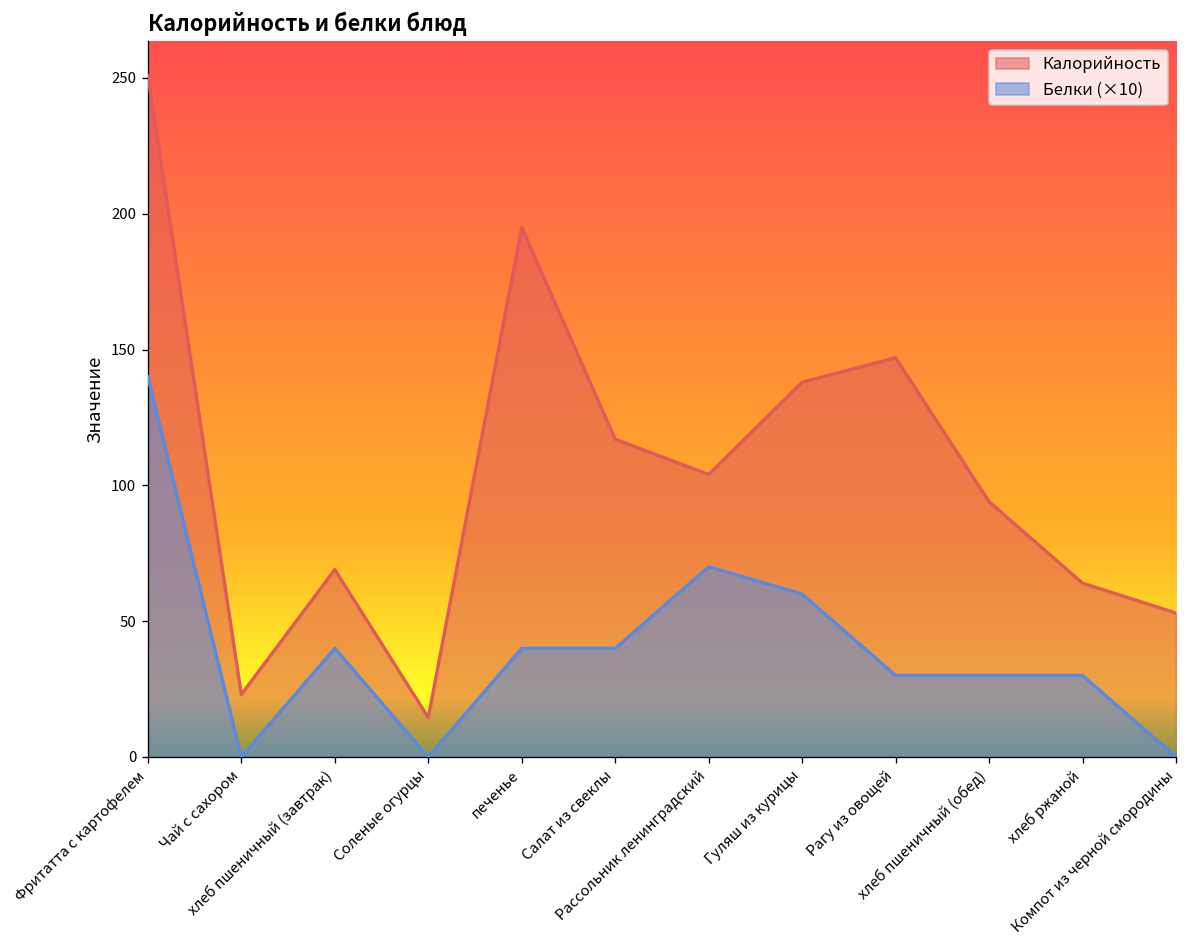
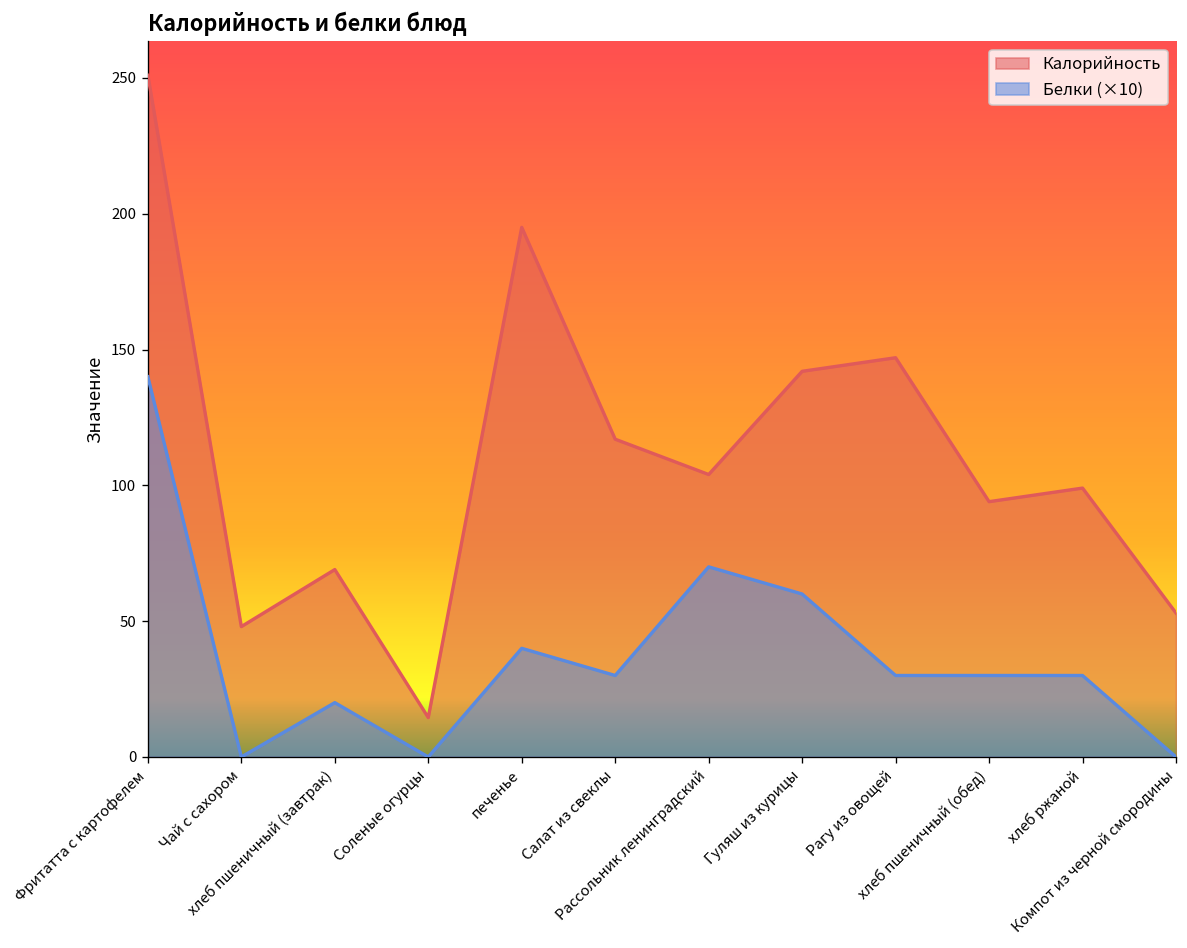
  {
    "Калорийность": {
      "Фритатта с картофелем": 251,
-     "Чай с сахором": 23,
+     "Чай с сахором": 48,
      "хлеб пшеничный (завтрак)": 69,
      "Соленые огурцы": 15,
      "печенье": 195,
      "Салат из свеклы": 117,
      "Рассольник ленинградский": 104,
-     "Гуляш из курицы": 138,
+     "Гуляш из курицы": 142,
      "Рагу из овощей": 147,
      "хлеб пшеничный (обед)": 94,
-     "хлеб ржаной": 64,
+     "хлеб ржаной": 99,
      "Компот из черной смородины": 53
    },
    "Белки (×10)": {
      "Фритатта с картофелем": 140,
      "Чай с сахором": 0,
-     "хлеб пшеничный (завтрак)": 40,
+     "хлеб пшеничный (завтрак)": 20,
      "Соленые огурцы": 0,
      "печенье": 40,
-     "Салат из свеклы": 40,
+     "Салат из свеклы": 30,
      "Рассольник ленинградский": 70,
      "Гуляш из курицы": 60,
      "Рагу из овощей": 30,
      "хлеб пшеничный (обед)": 30,
      "хлеб ржаной": 30,
      "Компот из черной смородины": 0
    }
  }
